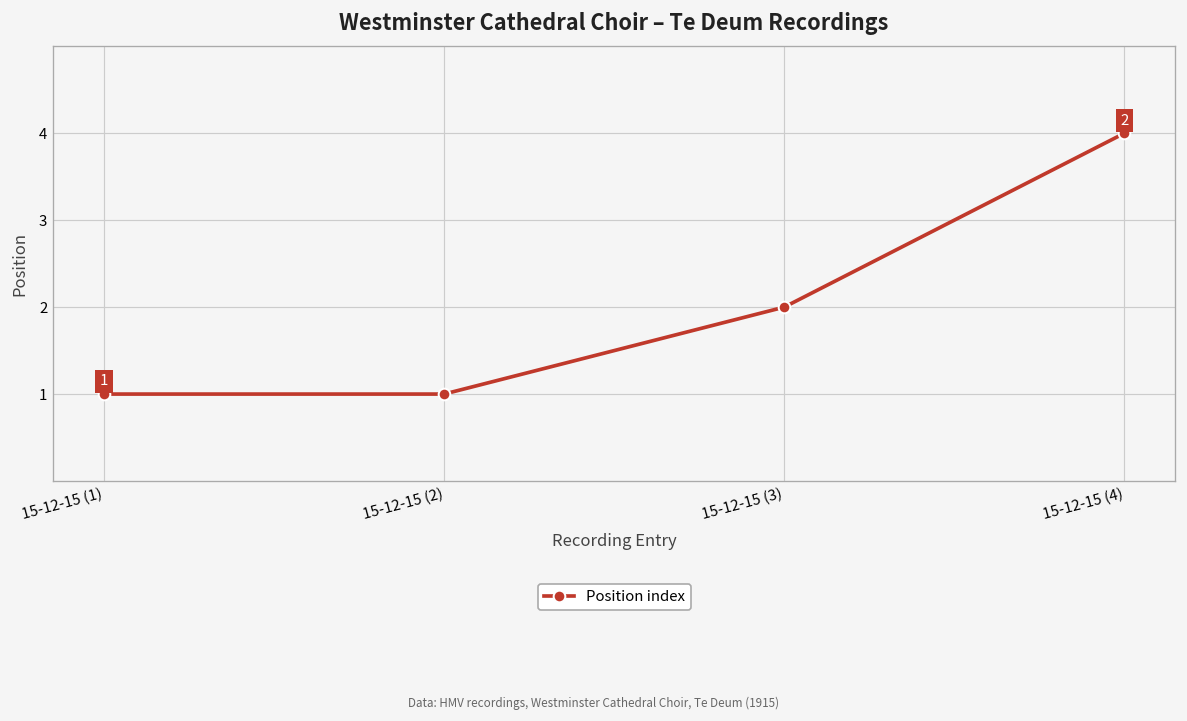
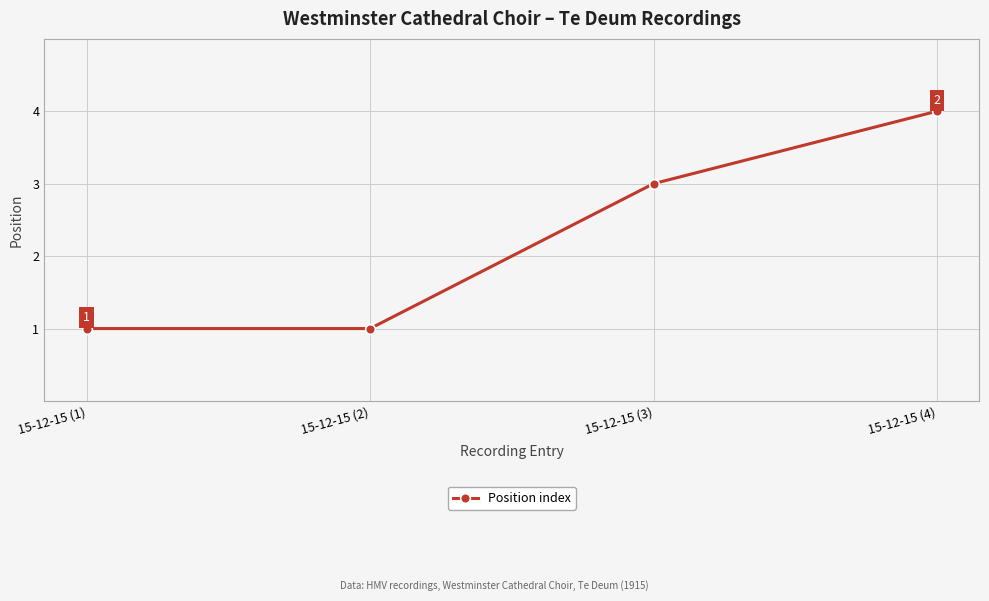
  {
    "15-12-15 (2)": 1,
-   "15-12-15 (3)": 2
+   "15-12-15 (3)": 3
  }
